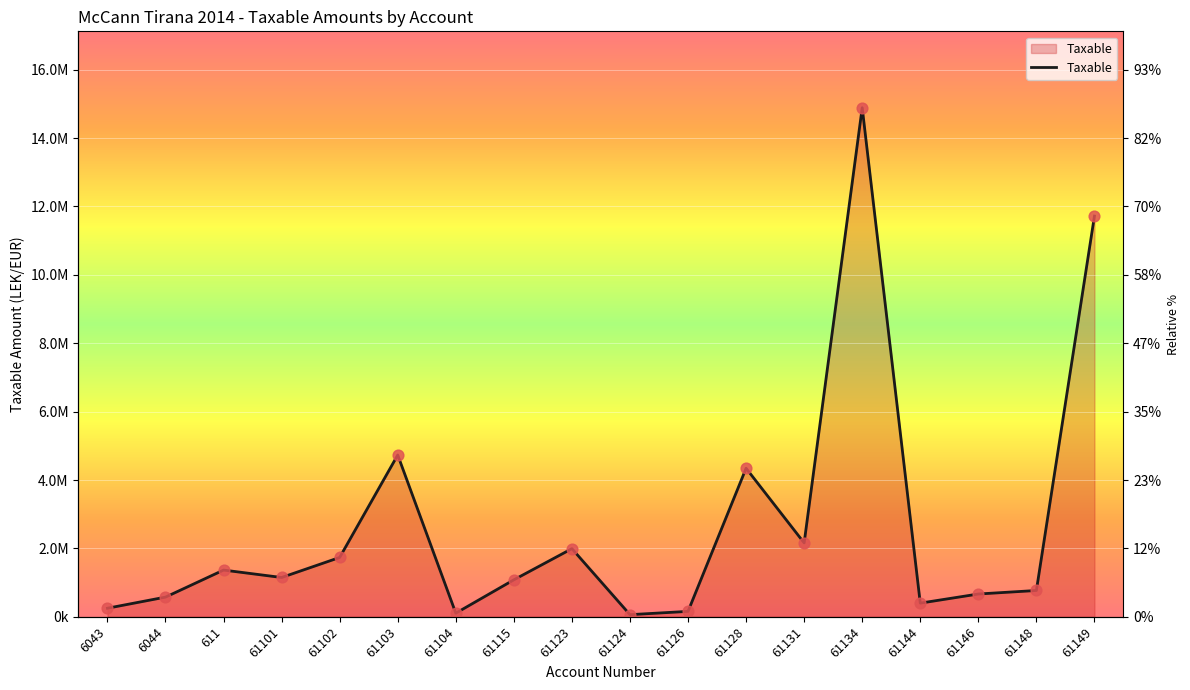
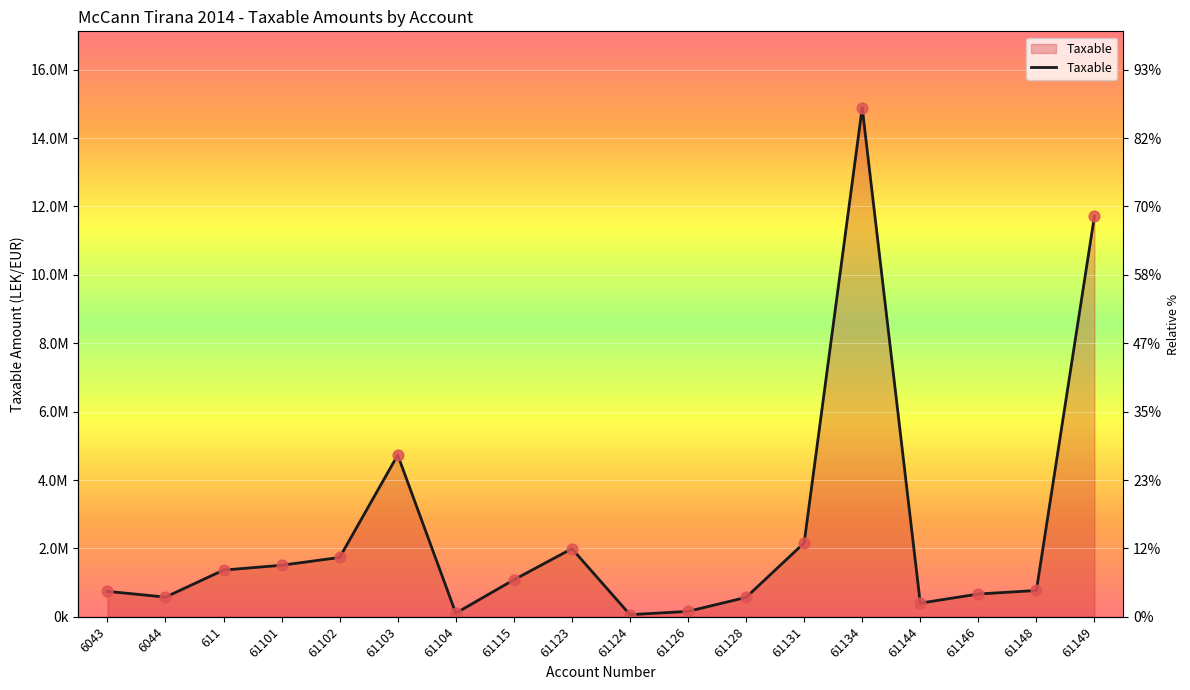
  {
-   "6043": 300000,
+   "6043": 700000,
    "6044": 600000,
    "611": 1400000,
-   "61101": 1100000,
+   "61101": 1500000,
    "61102": 1700000,
    "61103": 4700000,
    "61104": 100000,
    "61115": 1100000,
    "61123": 2000000,
    "61124": 100000,
    "61126": 200000,
-   "61128": 4300000,
+   "61128": 600000,
    "61131": 2200000,
    "61134": 14900000,
    "61144": 400000,
    "61146": 700000,
    "61148": 800000,
    "61149": 11700000
  }
